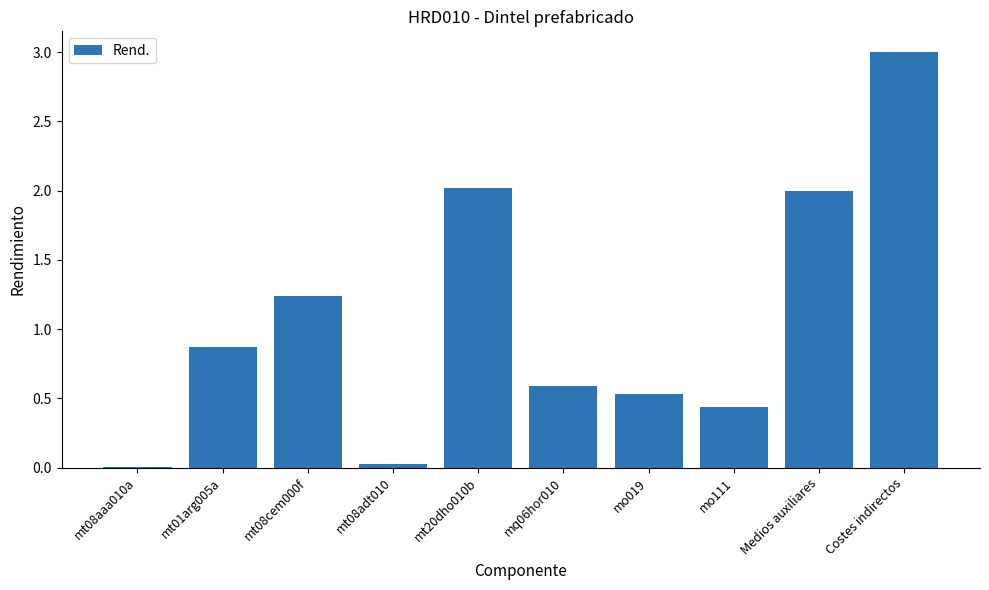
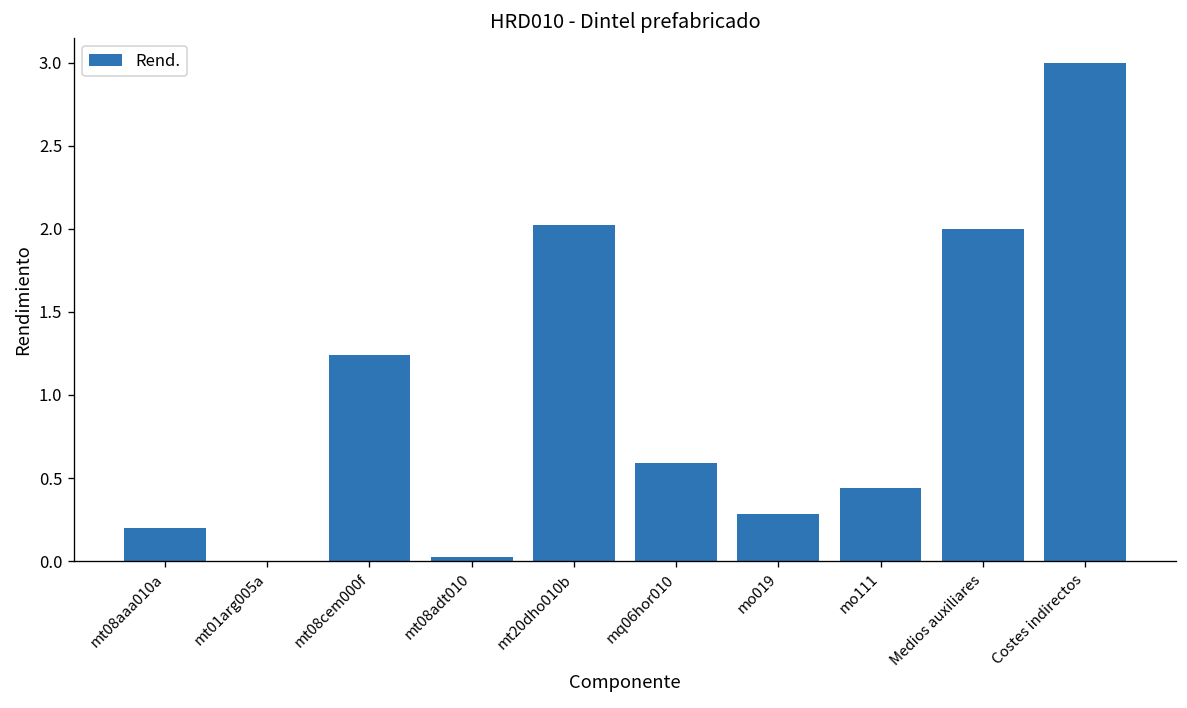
  {
-   "mt08aaa010a": 0.01,
-   "mt01arg005a": 0.87,
+   "mt08aaa010a": 0.20,
+   "mt01arg005a": 0.00,
    "mt08cem000f": 1.24,
    "mt08adt010": 0.03,
    "mt20dho010b": 2.02,
    "mq06hor010": 0.59,
-   "mo019": 0.53,
+   "mo019": 0.28,
    "mo111": 0.44,
    "Medios auxiliares": 2.00,
    "Costes indirectos": 3.00
  }
